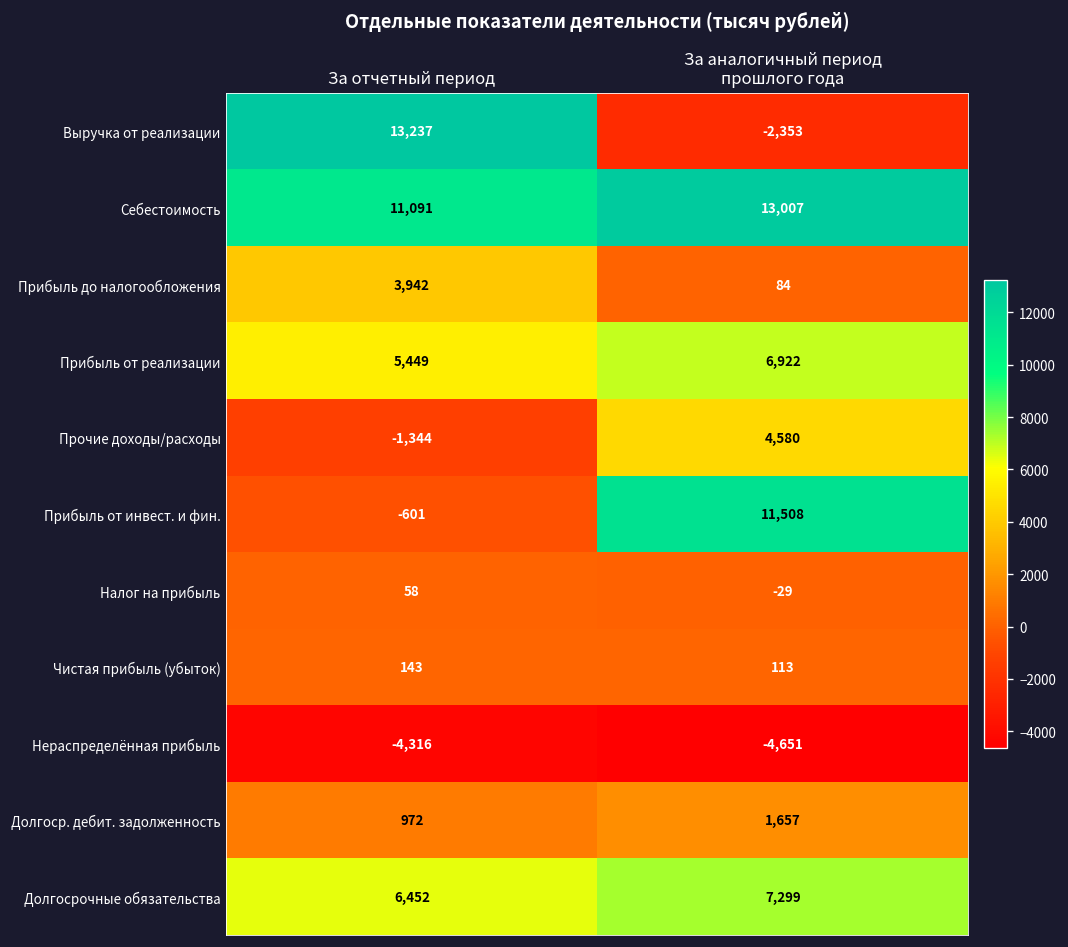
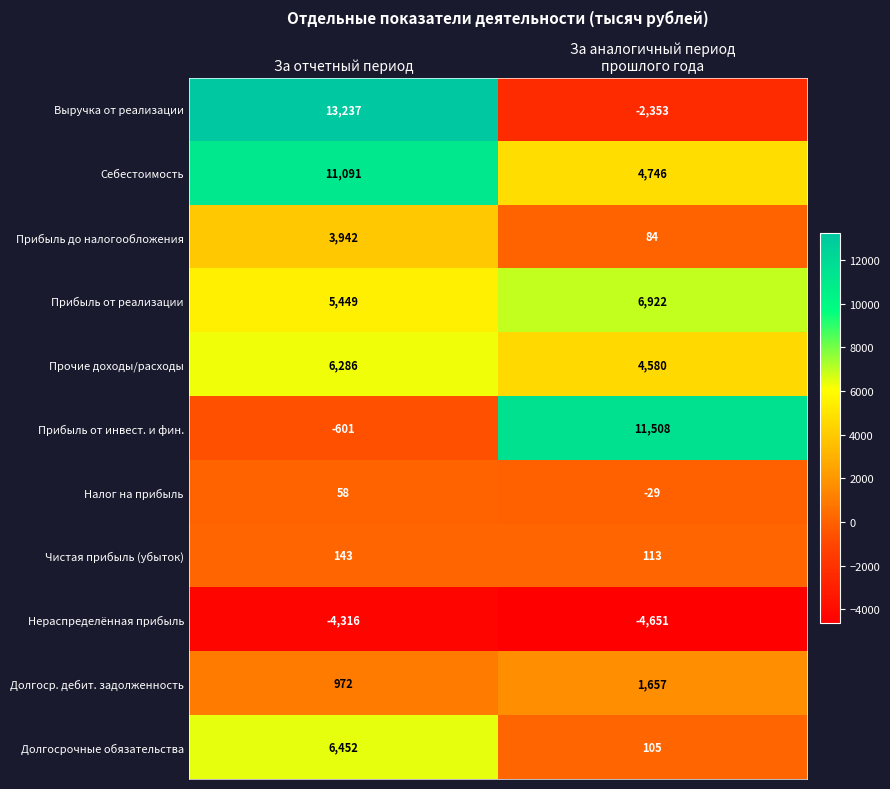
  {
    "Выручка от реализации": {
      "За отчетный период": "13,237",
      "За аналогичный период прошлого года": "-2,353"
    },
    "Себестоимость": {
      "За отчетный период": "11,091",
-     "За аналогичный период прошлого года": "13,007"
+     "За аналогичный период прошлого года": "4,746"
    },
    "Прибыль до налогообложения": {
      "За отчетный период": "3,942",
      "За аналогичный период прошлого года": "84"
    },
    "Прибыль от реализации": {
      "За отчетный период": "5,449",
      "За аналогичный период прошлого года": "6,922"
    },
    "Прочие доходы/расходы": {
-     "За отчетный период": "-1,344",
+     "За отчетный период": "6,286",
      "За аналогичный период прошлого года": "4,580"
    },
    "Прибыль от инвест. и фин.": {
      "За отчетный период": "-601",
      "За аналогичный период прошлого года": "11,508"
    },
    "Налог на прибыль": {
      "За отчетный период": "58",
      "За аналогичный период прошлого года": "-29"
    },
    "Чистая прибыль (убыток)": {
      "За отчетный период": "143",
      "За аналогичный период прошлого года": "113"
    },
    "Нераспределённая прибыль": {
      "За отчетный период": "-4,316",
      "За аналогичный период прошлого года": "-4,651"
    },
    "Долгоср. дебит. задолженность": {
      "За отчетный период": "972",
      "За аналогичный период прошлого года": "1,657"
    },
    "Долгосрочные обязательства": {
      "За отчетный период": "6,452",
-     "За аналогичный период прошлого года": "7,299"
+     "За аналогичный период прошлого года": "105"
    }
  }
